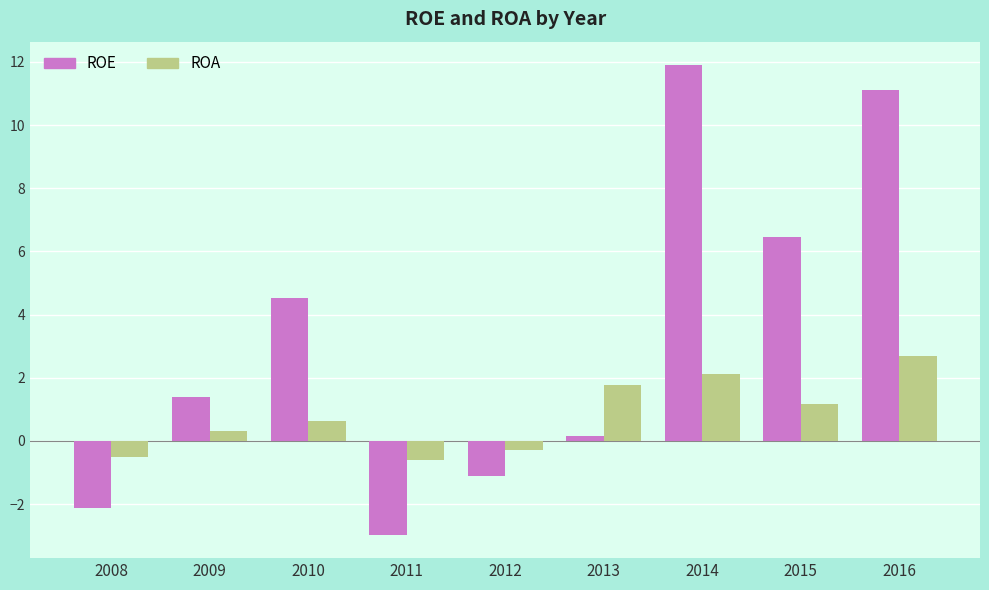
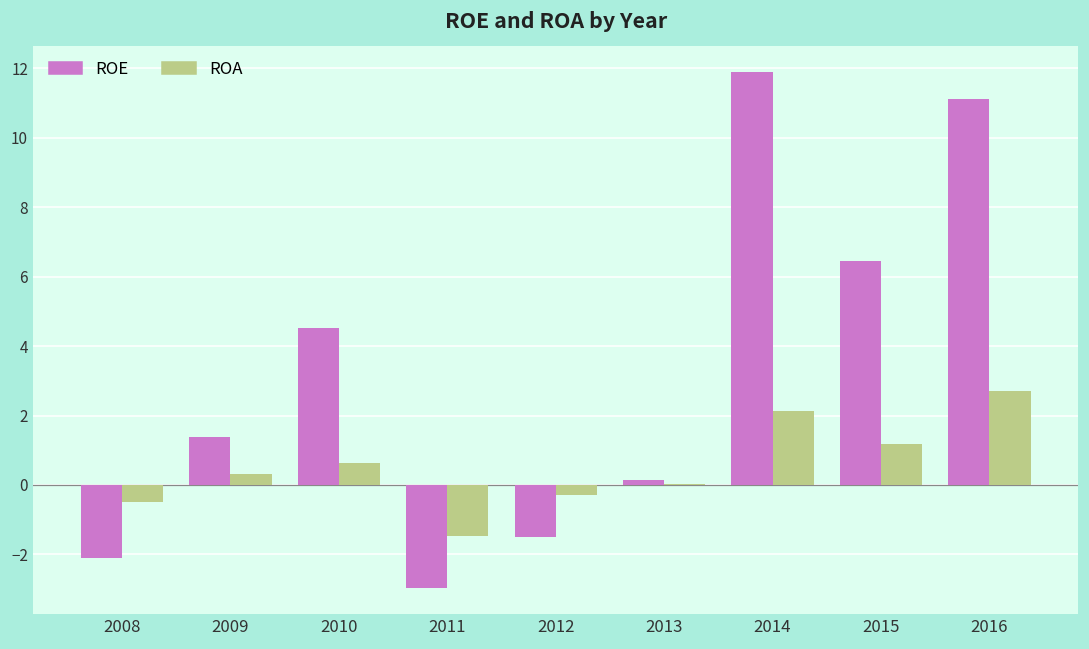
  {
    "ROE": {
      "2008": -2.1,
      "2009": 1.4,
      "2010": 4.5,
      "2011": -3.0,
-     "2012": -1.1,
+     "2012": -1.5,
      "2013": 0.1,
      "2014": 11.9,
      "2015": 6.5,
      "2016": 11.1
    },
    "ROA": {
      "2008": -0.5,
      "2009": 0.3,
      "2010": 0.6,
-     "2011": -0.6,
+     "2011": -1.5,
      "2012": -0.3,
-     "2013": 1.8,
+     "2013": 0.0,
      "2014": 2.1,
      "2015": 1.2,
      "2016": 2.7
    }
  }
